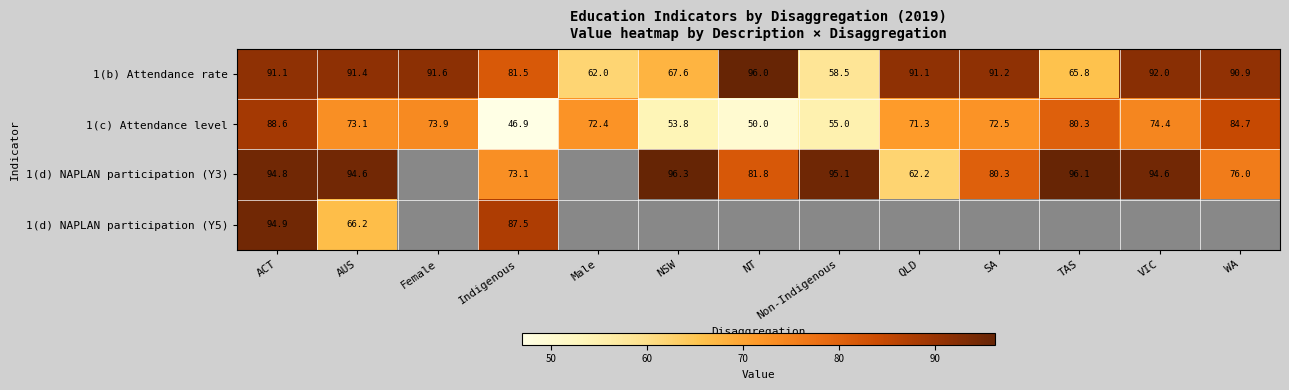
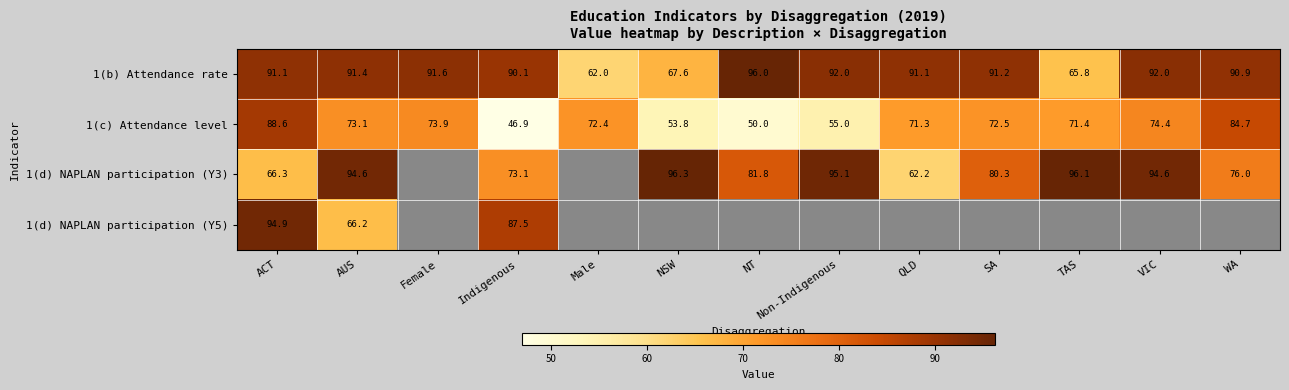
  {
    "1(b) Attendance rate": {
      "ACT": 91.1,
      "AUS": 91.4,
      "Female": 91.6,
-     "Indigenous": 81.5,
+     "Indigenous": 90.1,
      "Male": 62.0,
      "NSW": 67.6,
      "NT": 96.0,
-     "Non-Indigenous": 58.5,
+     "Non-Indigenous": 92.0,
      "QLD": 91.1,
      "SA": 91.2,
      "TAS": 65.8,
      "VIC": 92.0,
      "WA": 90.9
    },
    "1(c) Attendance level": {
      "ACT": 88.6,
      "AUS": 73.1,
      "Female": 73.9,
      "Indigenous": 46.9,
      "Male": 72.4,
      "NSW": 53.8,
      "NT": 50.0,
      "Non-Indigenous": 55.0,
      "QLD": 71.3,
      "SA": 72.5,
-     "TAS": 80.3,
+     "TAS": 71.4,
      "VIC": 74.4,
      "WA": 84.7
    },
    "1(d) NAPLAN participation (Y3)": {
-     "ACT": 94.8,
+     "ACT": 66.3,
      "AUS": 94.6,
      "Indigenous": 73.1,
      "NSW": 96.3,
      "NT": 81.8,
      "Non-Indigenous": 95.1,
      "QLD": 62.2,
      "SA": 80.3,
      "TAS": 96.1,
      "VIC": 94.6,
      "WA": 76.0
    },
    "1(d) NAPLAN participation (Y5)": {
      "ACT": 94.9,
      "AUS": 66.2,
      "Indigenous": 87.5
    }
  }
